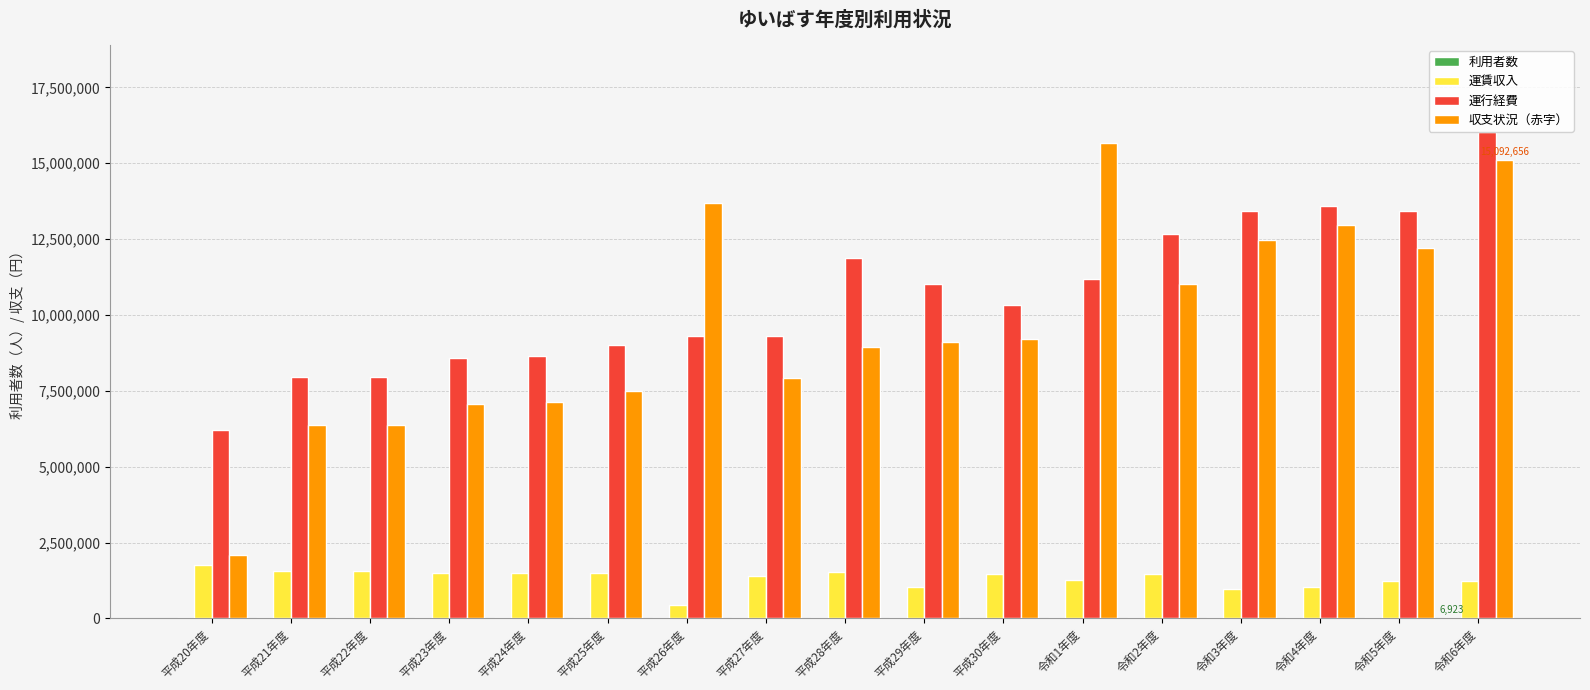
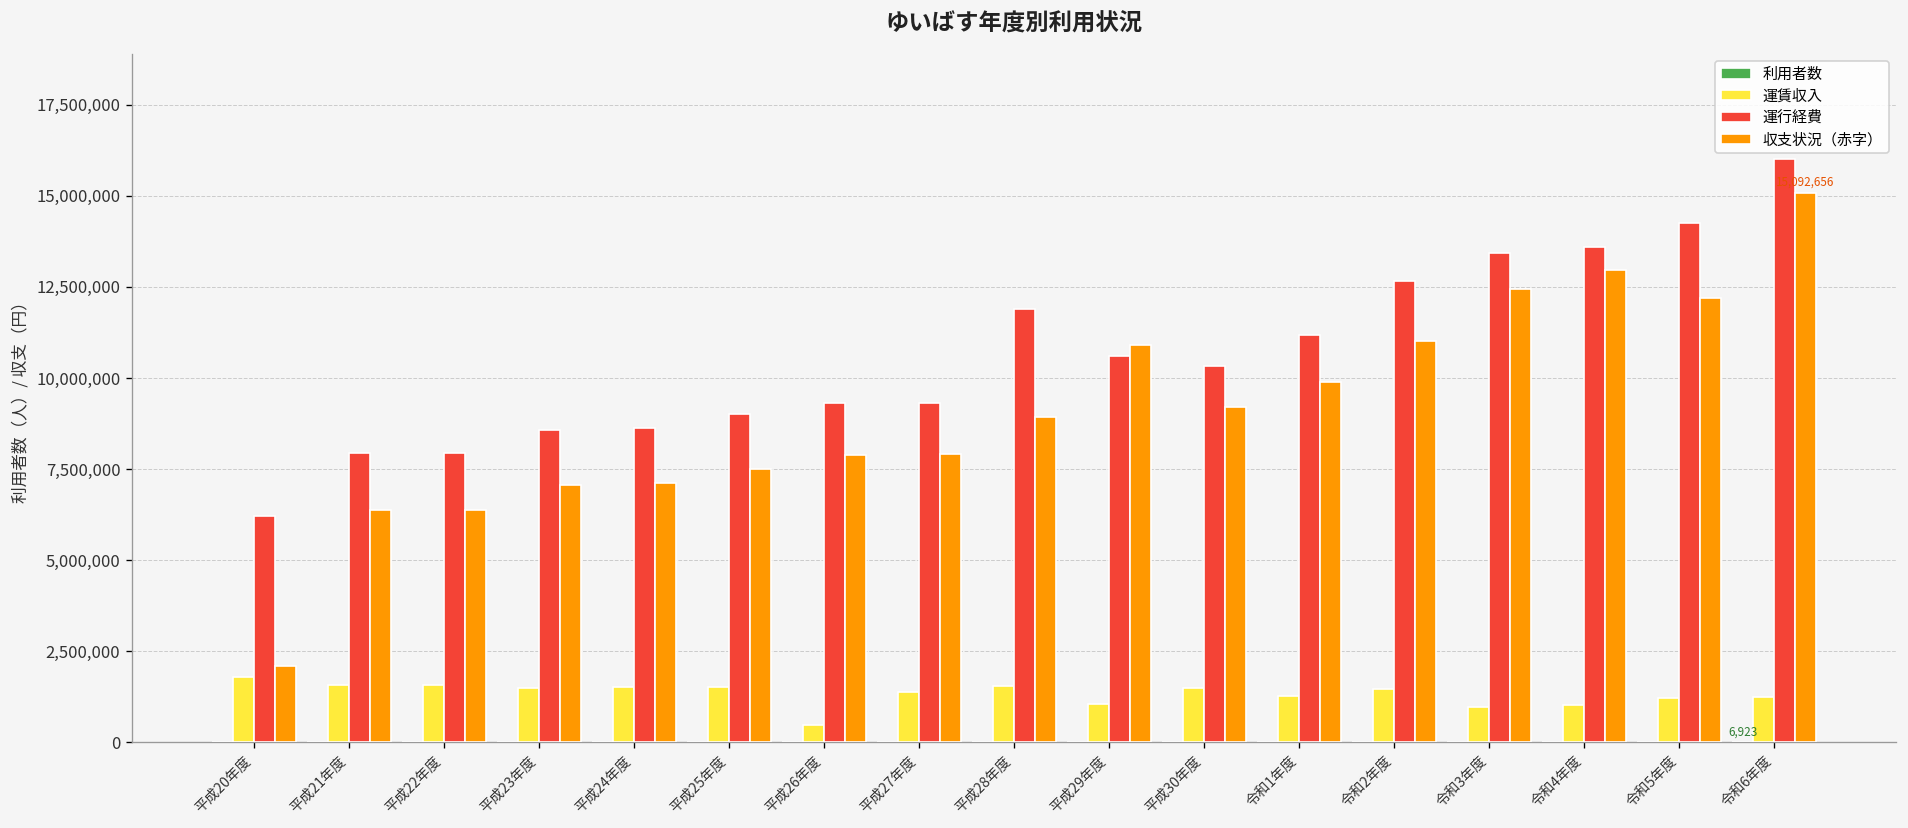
  {
    "利用者数": {
      "令和6年度": "6,923"
    },
    "運賃収入": {
      "平成20年度": "1,800,000",
      "平成21年度": "1,600,000",
      "平成22年度": "1,600,000",
      "平成23年度": "1,500,000",
      "平成24年度": "1,500,000",
      "平成25年度": "1,500,000",
      "平成26年度": "500,000",
      "平成27年度": "1,400,000",
      "平成28年度": "1,500,000",
      "平成29年度": "1,000,000",
      "平成30年度": "1,500,000",
      "令和1年度": "1,300,000",
      "令和2年度": "1,500,000",
      "令和3年度": "1,000,000",
      "令和4年度": "1,000,000",
      "令和5年度": "1,200,000",
      "令和6年度": "1,200,000"
    },
    "運行経費": {
      "平成20年度": "6,200,000",
      "平成21年度": "7,900,000",
      "平成22年度": "7,900,000",
      "平成23年度": "8,600,000",
      "平成24年度": "8,600,000",
      "平成25年度": "9,000,000",
      "平成26年度": "9,300,000",
      "平成27年度": "9,300,000",
      "平成28年度": "11,900,000",
-     "平成29年度": "11,000,000",
+     "平成29年度": "10,600,000",
      "平成30年度": "10,300,000",
      "令和1年度": "11,200,000",
      "令和2年度": "12,700,000",
      "令和3年度": "13,400,000",
      "令和4年度": "13,600,000",
-     "令和5年度": "13,400,000",
+     "令和5年度": "14,200,000",
      "令和6年度": "16,000,000"
    },
    "収支状況（赤字）": {
      "平成20年度": "2,100,000",
      "平成21年度": "6,400,000",
      "平成22年度": "6,400,000",
      "平成23年度": "7,100,000",
      "平成24年度": "7,100,000",
      "平成25年度": "7,500,000",
-     "平成26年度": "13,700,000",
+     "平成26年度": "7,900,000",
      "平成27年度": "7,900,000",
      "平成28年度": "8,900,000",
-     "平成29年度": "9,100,000",
+     "平成29年度": "10,900,000",
      "平成30年度": "9,200,000",
-     "令和1年度": "15,700,000",
+     "令和1年度": "9,900,000",
      "令和2年度": "11,000,000",
      "令和3年度": "12,500,000",
      "令和4年度": "13,000,000",
      "令和5年度": "12,200,000"
    }
  }
